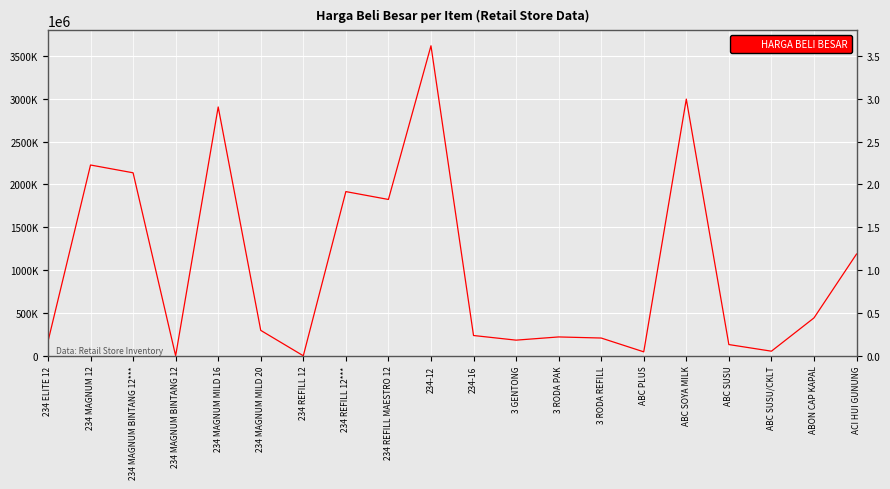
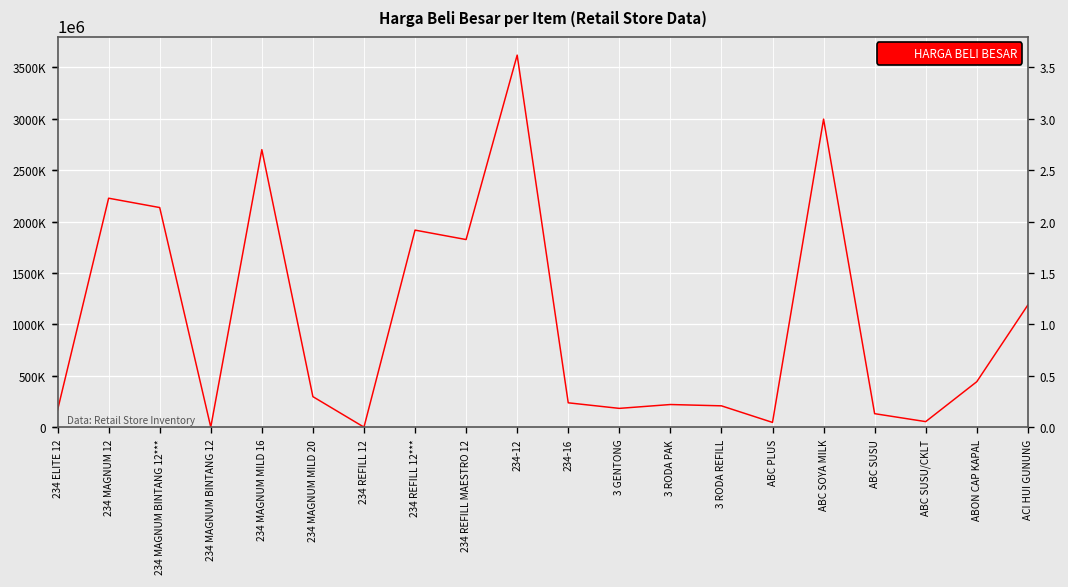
  {
    "234 ELITE 12": 200000,
    "234 MAGNUM 12": 2200000,
    "234 MAGNUM BINTANG 12***": 2100000,
    "234 MAGNUM BINTANG 12": 0,
-   "234 MAGNUM MILD 16": 2900000,
+   "234 MAGNUM MILD 16": 2700000,
    "234 MAGNUM MILD 20": 300000,
    "234 REFILL 12": 0,
    "234 REFILL 12***": 1900000,
    "234 REFILL MAESTRO 12": 1800000,
    "234-12": 3600000,
    "234-16": 200000,
    "3 GENTONG": 200000,
    "3 RODA PAK": 200000,
    "3 RODA REFILL": 200000,
    "ABC PLUS": 0,
    "ABC SOYA MILK": 3000000,
    "ABC SUSU": 100000,
    "ABC SUSU/CKLT": 100000,
    "ABON CAP KAPAL": 400000,
    "ACI HUI GUNUNG": 1200000
  }
